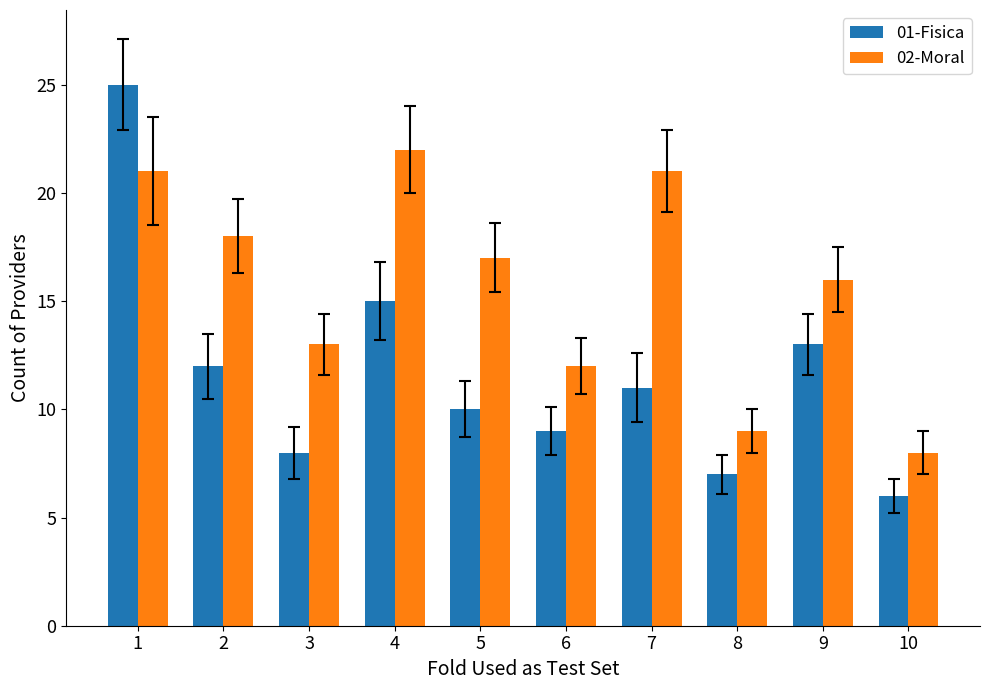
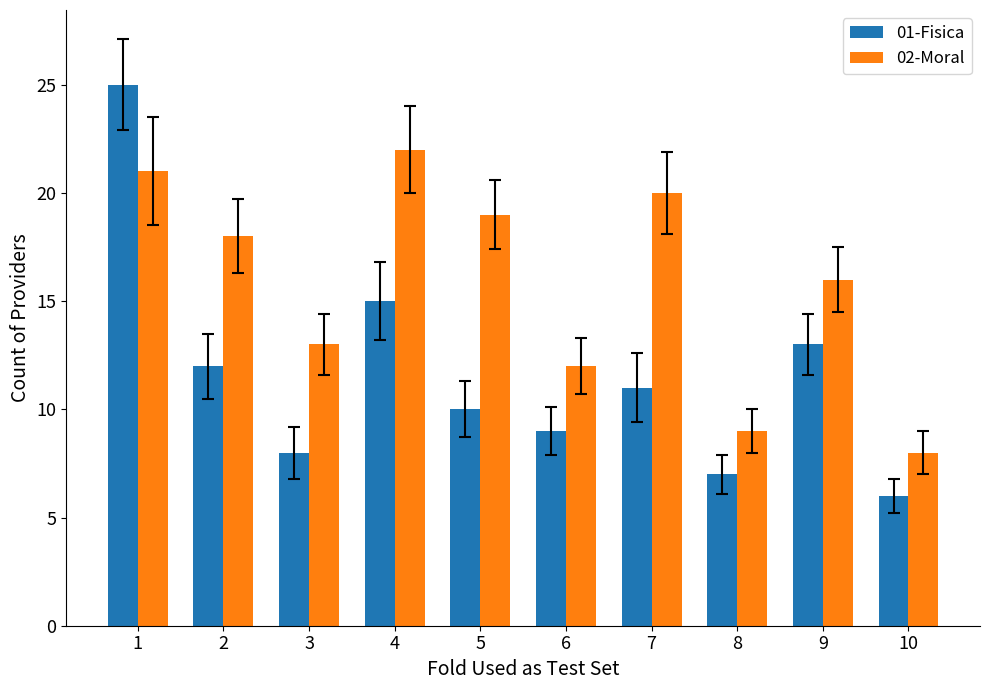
  {
    "02-Moral": {
      "1": 21,
      "2": 18,
      "3": 13,
      "4": 22,
-     "5": 17,
+     "5": 19,
      "6": 12,
-     "7": 21,
+     "7": 20,
      "8": 9,
      "9": 16,
      "10": 8
    }
  }
